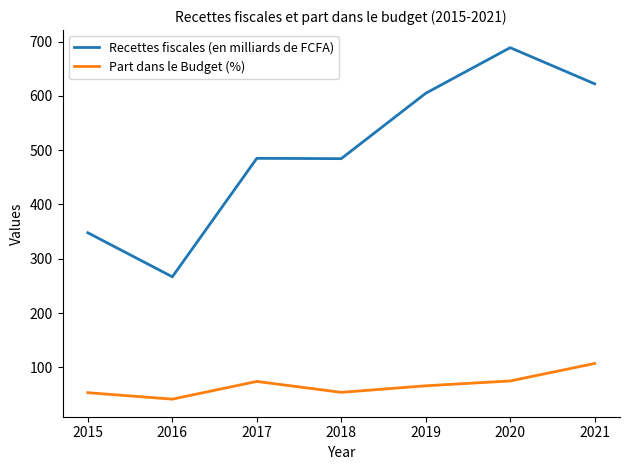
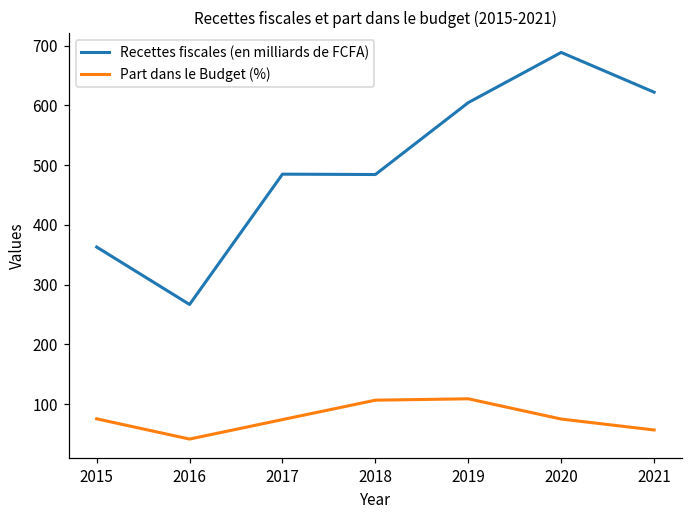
  {
    "Recettes fiscales (en milliards de FCFA)": {
-     "2015": 350,
+     "2015": 360,
      "2016": 270,
      "2017": 480,
      "2018": 480,
      "2019": 600,
      "2020": 690,
      "2021": 620
    },
    "Part dans le Budget (%)": {
-     "2015": 50,
+     "2015": 80,
      "2016": 40,
      "2017": 70,
-     "2018": 50,
-     "2019": 70,
+     "2018": 110,
+     "2019": 110,
      "2020": 70,
-     "2021": 110
+     "2021": 60
    }
  }
